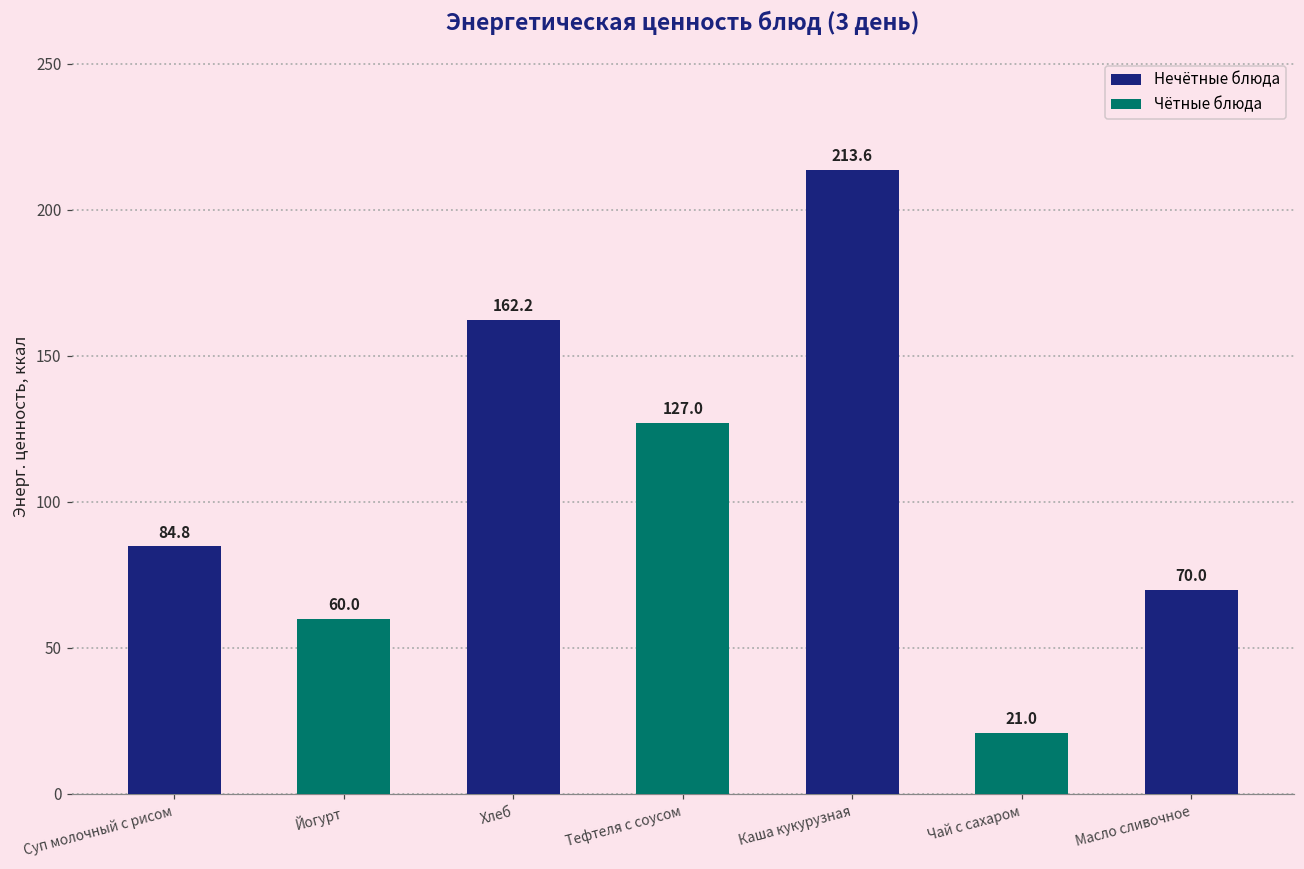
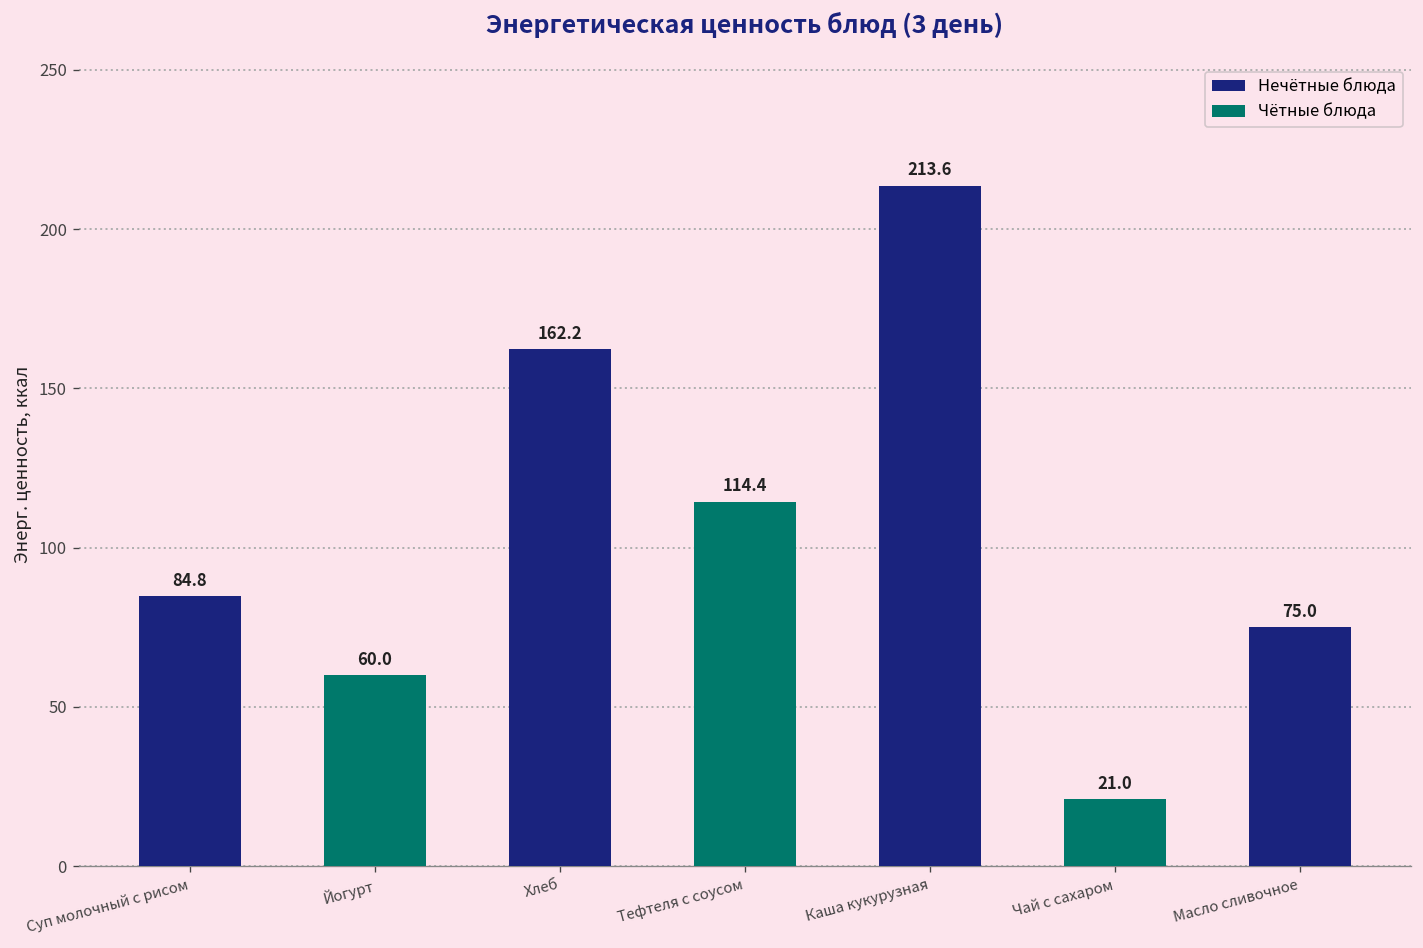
  {
    "Суп молочный с рисом": 84.8,
    "Йогурт": 60.0,
    "Хлеб": 162.2,
-   "Тефтеля с соусом": 127.0,
+   "Тефтеля с соусом": 114.4,
    "Каша кукурузная": 213.6,
    "Чай с сахаром": 21.0,
-   "Масло сливочное": 70.0
+   "Масло сливочное": 75.0
  }
